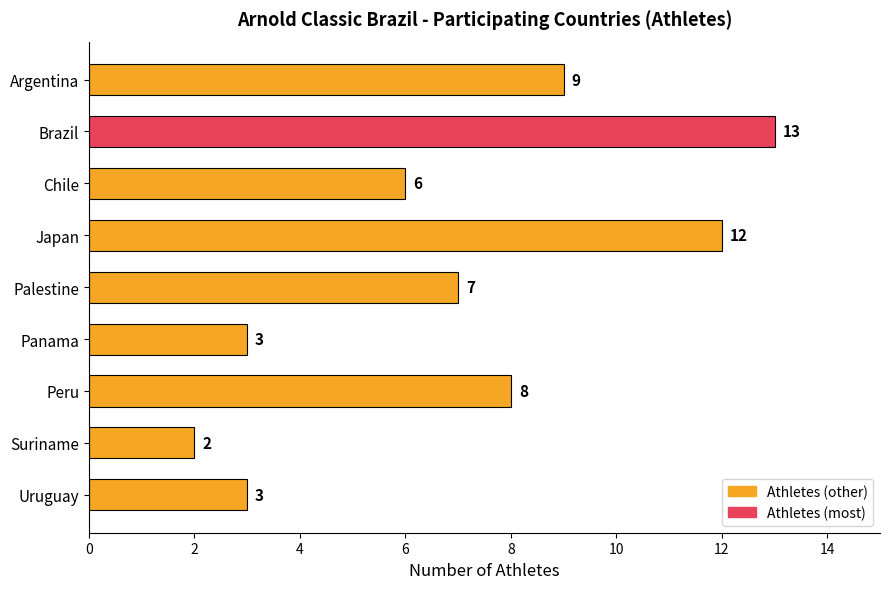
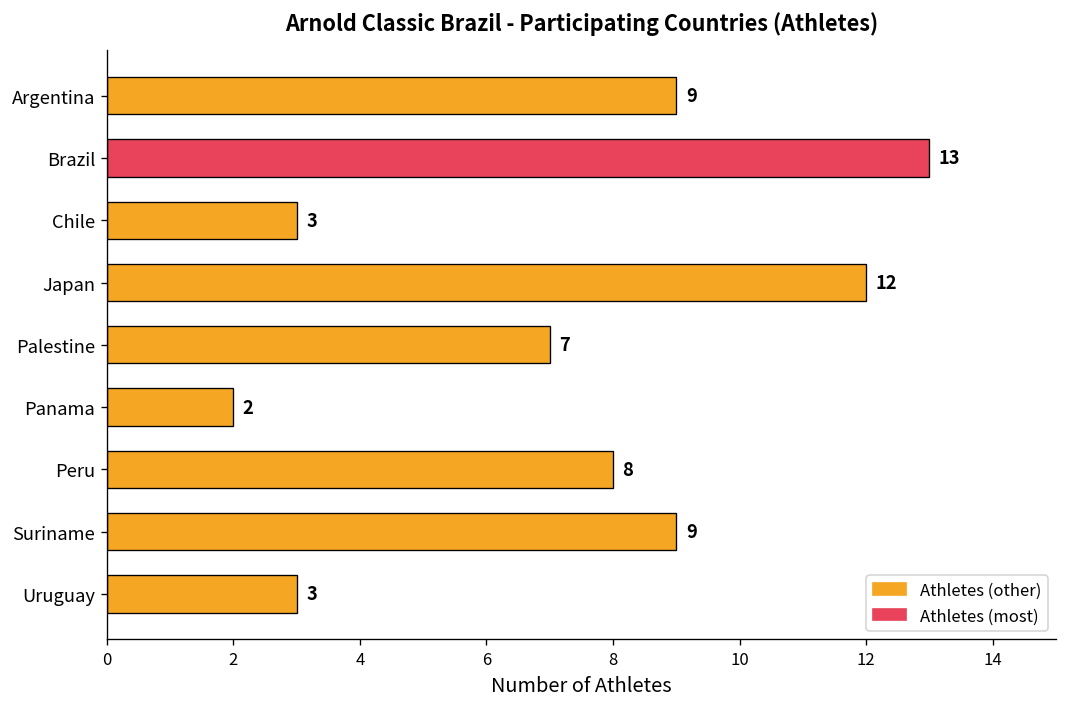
  {
    "Argentina": 9,
    "Brazil": 13,
-   "Chile": 6,
+   "Chile": 3,
    "Japan": 12,
    "Palestine": 7,
-   "Panama": 3,
+   "Panama": 2,
    "Peru": 8,
-   "Suriname": 2,
+   "Suriname": 9,
    "Uruguay": 3
  }
